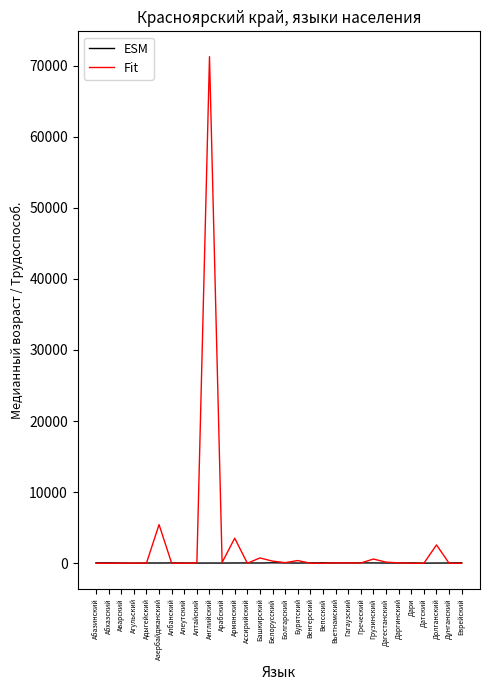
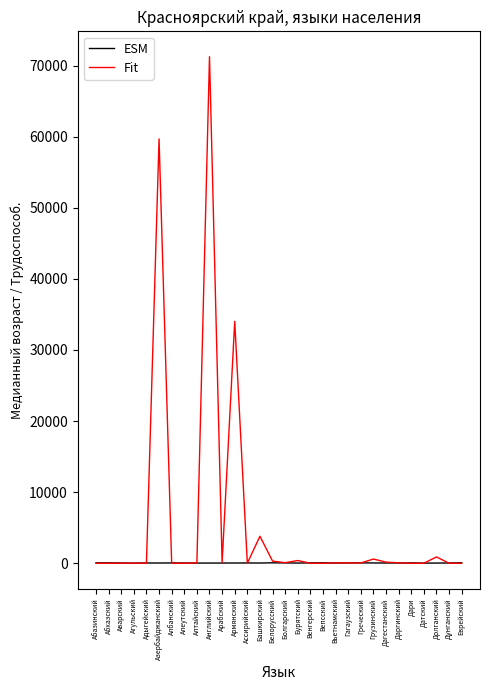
  {
    "ESM": {
      "Азербайджанский": 0,
      "Английский": 0,
      "Армянский": 0,
      "Башкирский": 0,
      "Грузинский": 0,
      "Долганский": 0
    },
    "Fit": {
-     "Азербайджанский": 5000,
+     "Азербайджанский": 60000,
      "Английский": 71000,
-     "Армянский": 4000,
-     "Башкирский": 1000,
+     "Армянский": 34000,
+     "Башкирский": 4000,
      "Грузинский": 1000,
-     "Долганский": 3000
+     "Долганский": 1000
    }
  }
